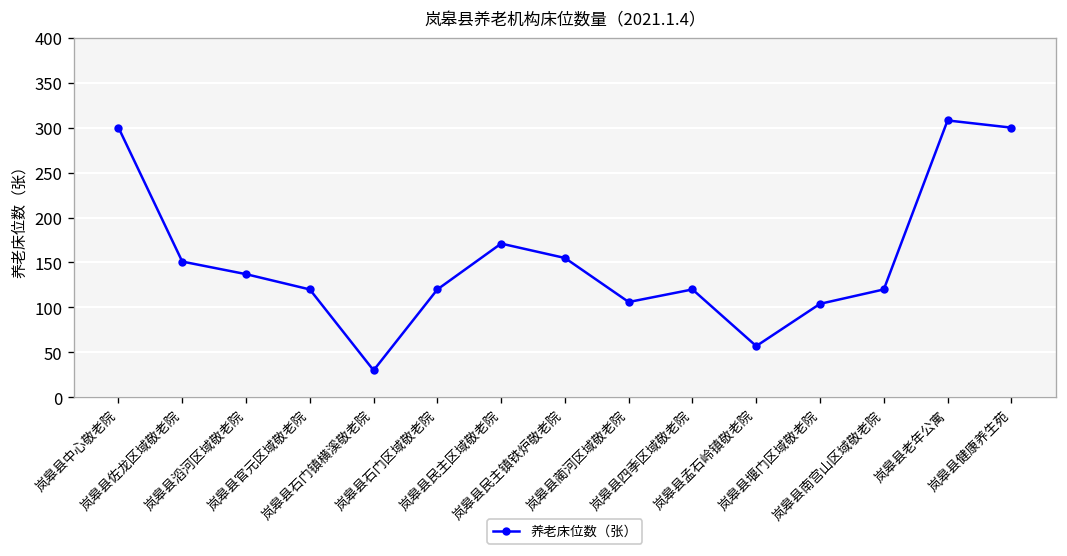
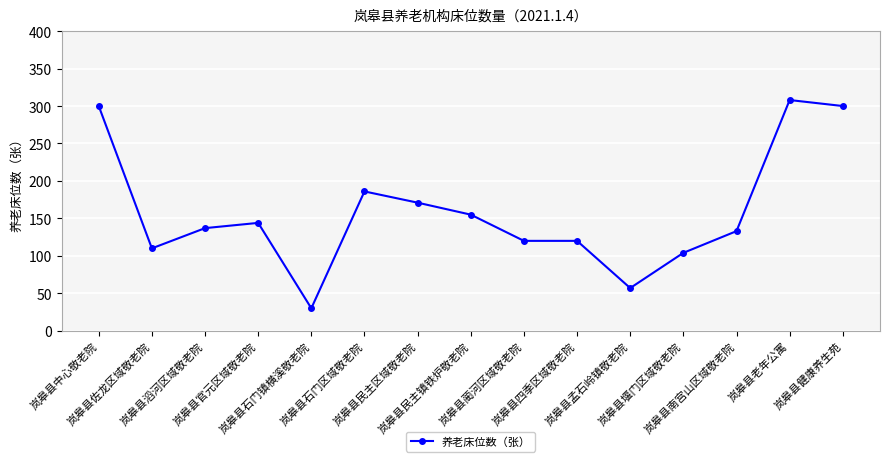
  {
    "岚皋县中心敬老院": 300,
-   "岚皋县佐龙区域敬老院": 150,
+   "岚皋县佐龙区域敬老院": 110,
    "岚皋县滔河区域敬老院": 140,
-   "岚皋县官元区域敬老院": 120,
+   "岚皋县官元区域敬老院": 140,
    "岚皋县石门镇横溪敬老院": 30,
-   "岚皋县石门区域敬老院": 120,
+   "岚皋县石门区域敬老院": 190,
    "岚皋县民主区域敬老院": 170,
    "岚皋县民主镇铁炉敬老院": 160,
-   "岚皋县蔺河区域敬老院": 110,
+   "岚皋县蔺河区域敬老院": 120,
    "岚皋县四季区域敬老院": 120,
    "岚皋县孟石岭镇敬老院": 60,
    "岚皋县堰门区域敬老院": 100,
-   "岚皋县南宫山区域敬老院": 120,
+   "岚皋县南宫山区域敬老院": 130,
    "岚皋县老年公寓": 310,
    "岚皋县健康养生苑": 300
  }
